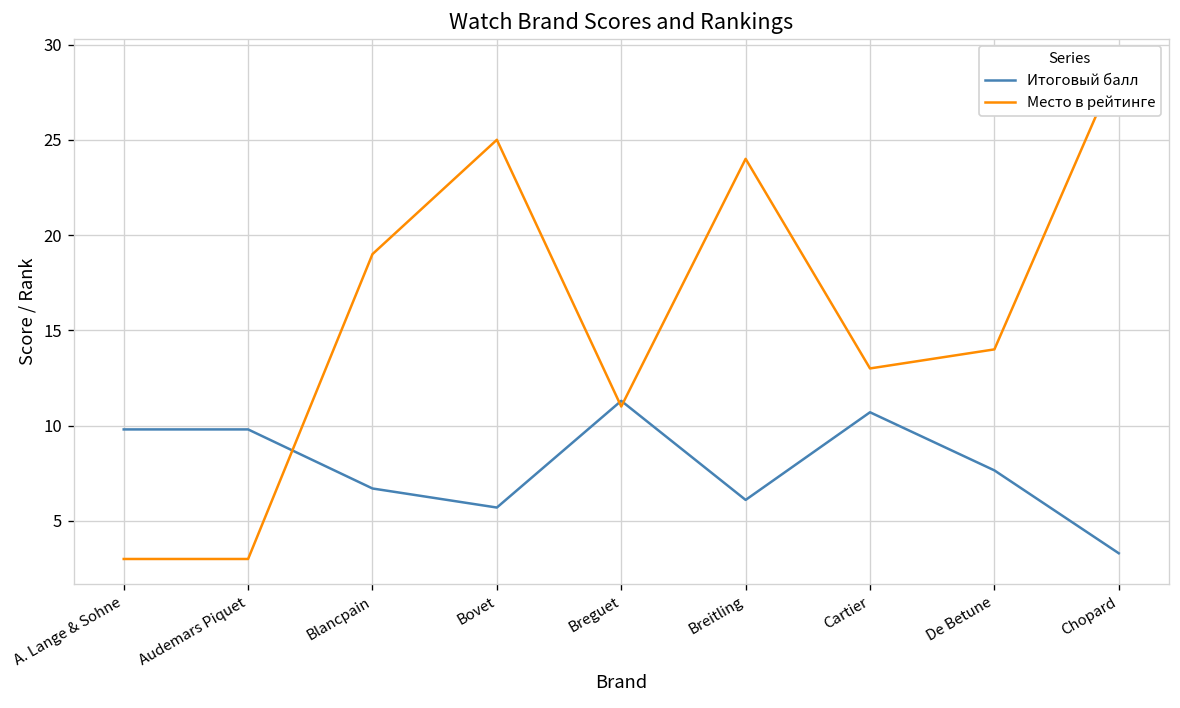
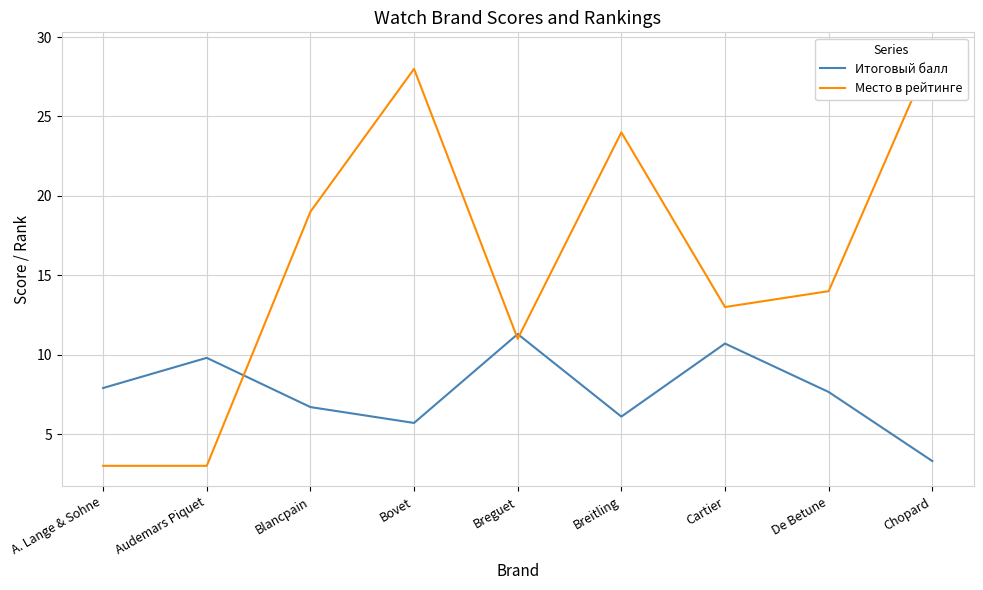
  {
    "Итоговый балл": {
-     "A. Lange & Sohne": 9.8,
+     "A. Lange & Sohne": 7.9,
      "Audemars Piquet": 9.8,
      "Blancpain": 6.7,
      "Bovet": 5.7,
      "Breguet": 11.3,
      "Breitling": 6.1,
      "Cartier": 10.7,
      "De Betune": 7.7,
      "Chopard": 3.3
    },
    "Место в рейтинге": {
      "A. Lange & Sohne": 3,
      "Audemars Piquet": 3,
      "Blancpain": 19,
-     "Bovet": 25,
+     "Bovet": 28,
      "Breguet": 11,
      "Breitling": 24,
      "Cartier": 13,
      "De Betune": 14
    }
  }
